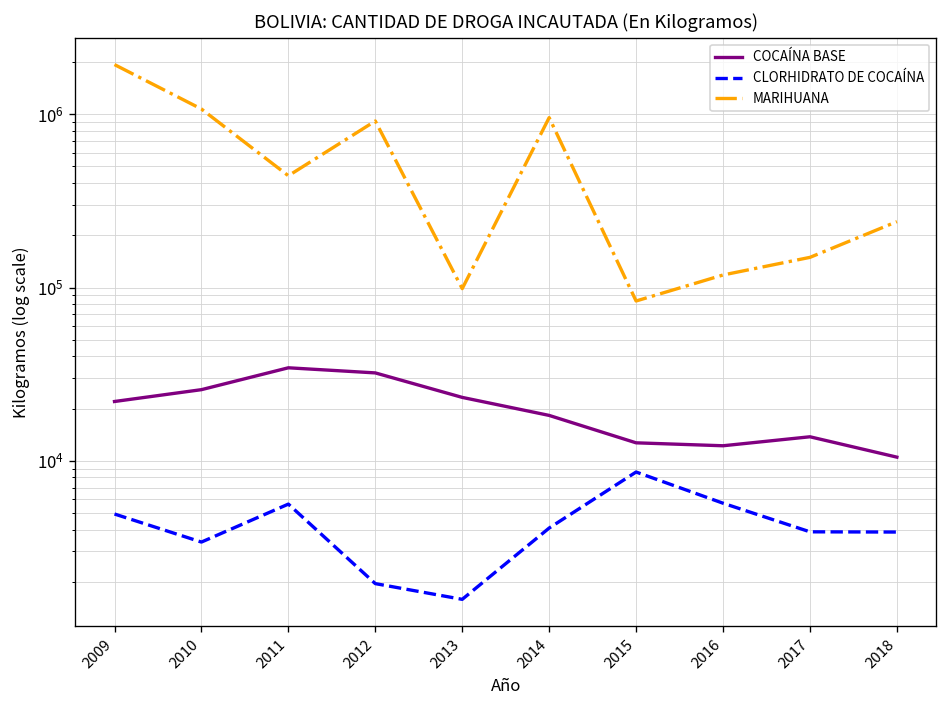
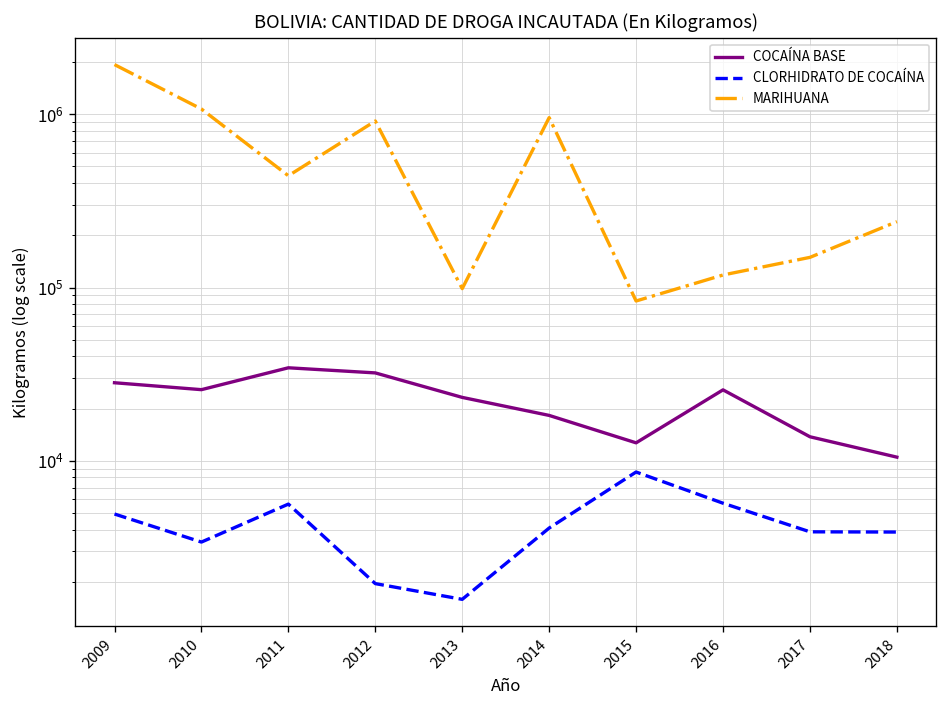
  {
    "COCAÍNA BASE": {
-     "2009": 22000,
+     "2009": 28000,
      "2010": 26000,
      "2011": 34000,
      "2012": 32000,
      "2013": 23000,
      "2014": 18000,
      "2015": 13000,
-     "2016": 12000,
+     "2016": 26000,
      "2017": 14000,
      "2018": 10000
    },
    "CLORHIDRATO DE COCAÍNA": {
      "2009": 4900,
      "2010": 3400,
      "2011": 5600,
      "2012": 2000,
      "2013": 1600,
      "2014": 4100,
      "2015": 9000,
      "2016": 5700,
      "2017": 3900,
      "2018": 3900
    },
    "MARIHUANA": {
      "2009": 1900000,
      "2010": 1100000,
      "2011": 440000,
      "2012": 900000,
      "2013": 100000,
      "2014": 1000000,
      "2015": 80000,
      "2016": 120000,
      "2017": 150000,
      "2018": 240000
    }
  }
